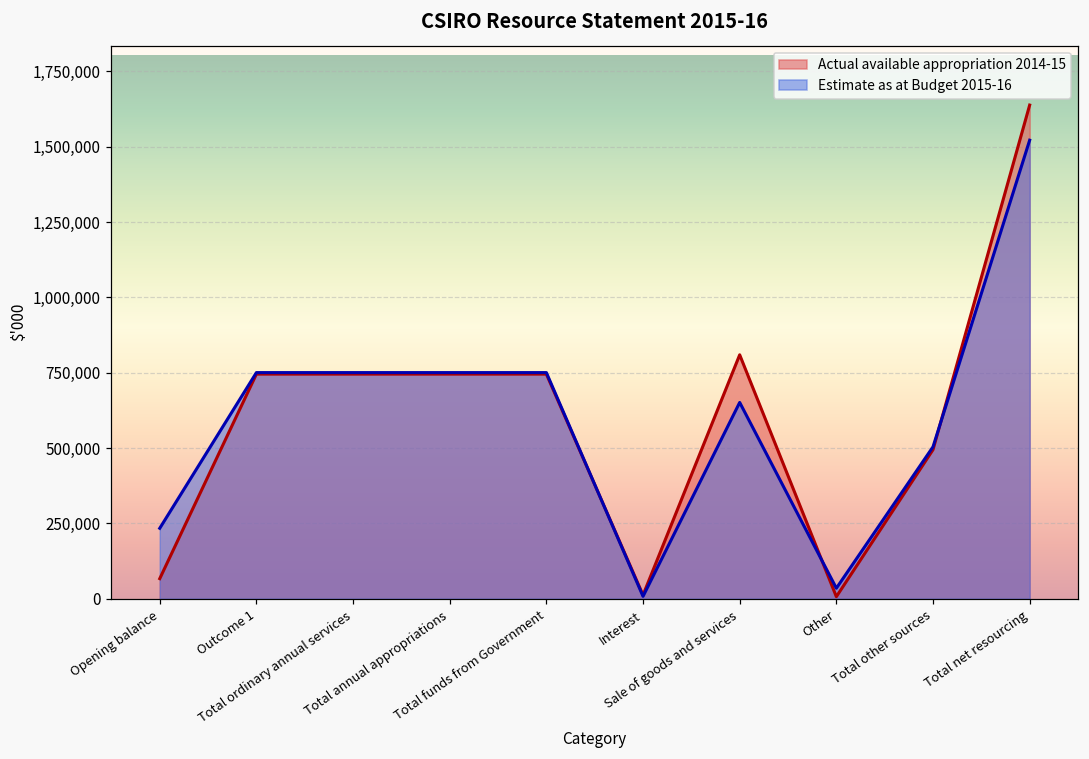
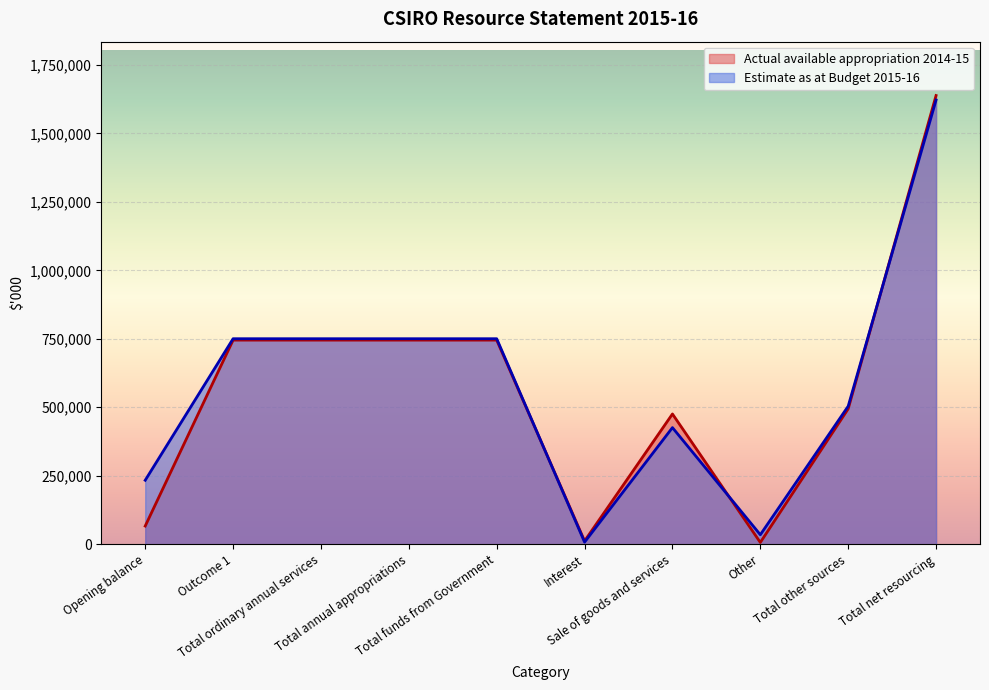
  {
    "Actual available appropriation 2014-15": {
      "Opening balance": "70,000",
-     "Sale of goods and services": "810,000",
+     "Sale of goods and services": "480,000",
      "Other": "10,000",
      "Total other sources": "490,000",
      "Total net resourcing": "1,640,000"
    },
    "Estimate as at Budget 2015-16": {
      "Opening balance": "230,000",
-     "Sale of goods and services": "650,000",
+     "Sale of goods and services": "430,000",
      "Other": "30,000",
      "Total other sources": "500,000",
-     "Total net resourcing": "1,520,000"
+     "Total net resourcing": "1,620,000"
    }
  }
